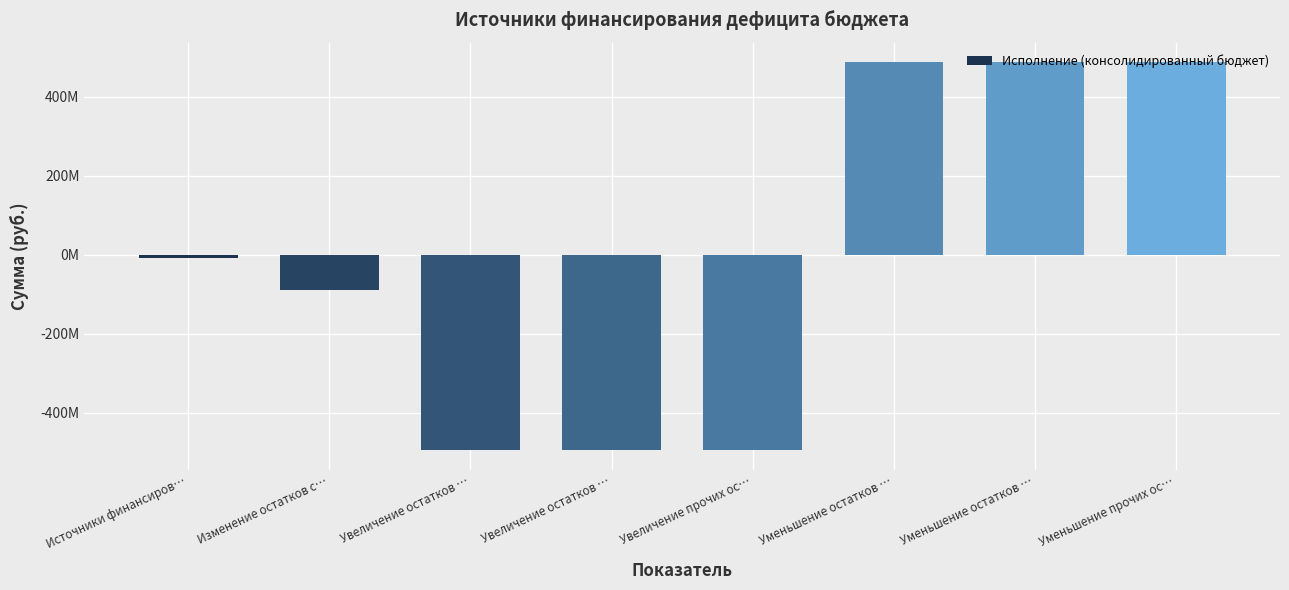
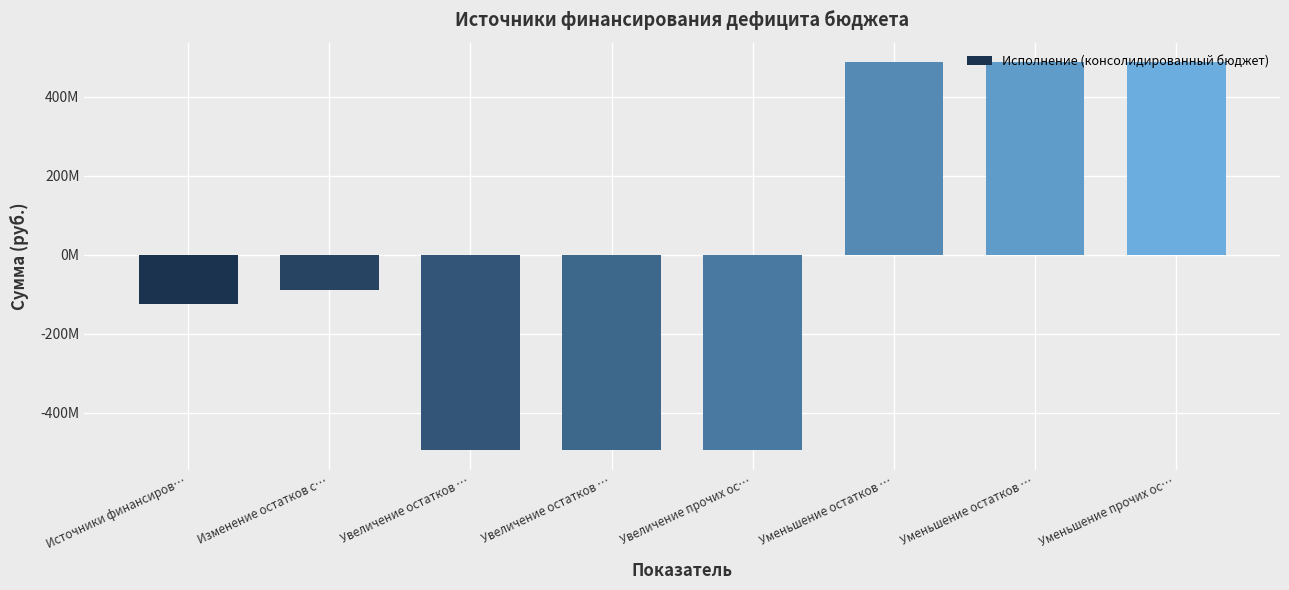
  {
-   "Источники финансиров…": -10000000,
+   "Источники финансиров…": -130000000,
    "Изменение остатков с…": -90000000,
    "Увеличение прочих ос…": -490000000
  }
